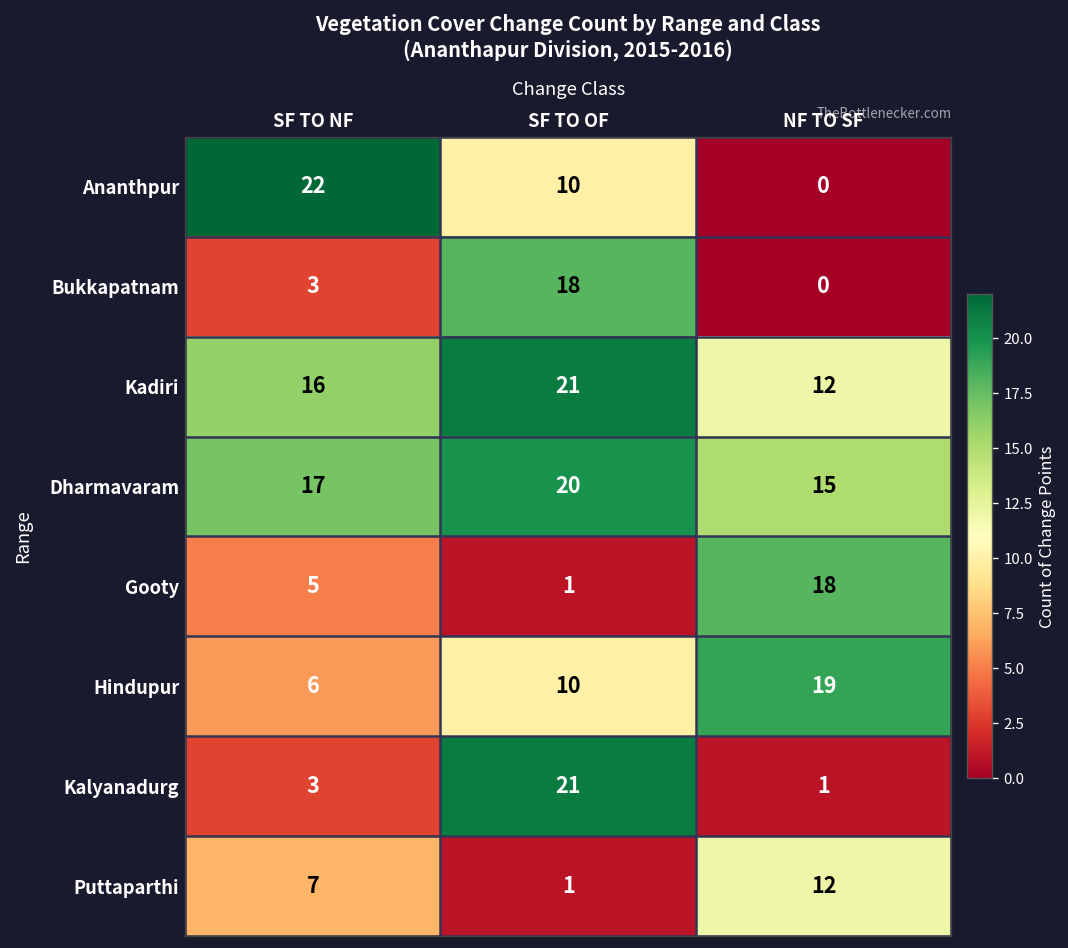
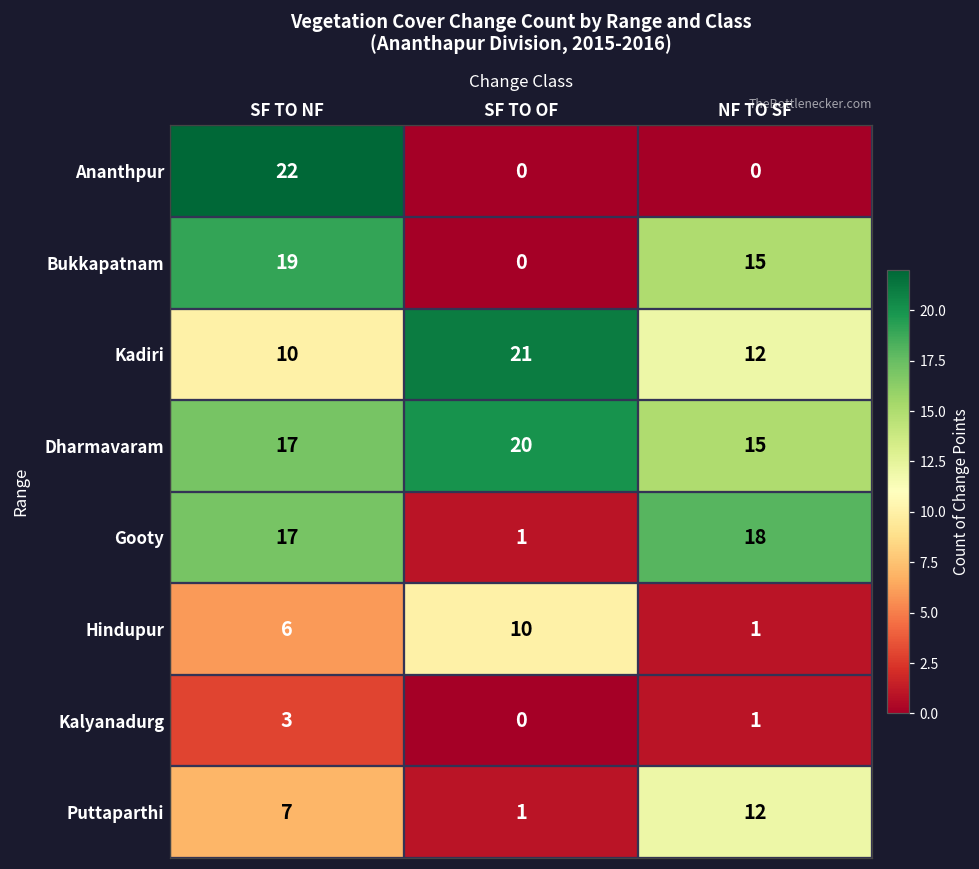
  {
    "Ananthpur": {
      "SF TO NF": 22,
-     "SF TO OF": 10,
+     "SF TO OF": 0,
      "NF TO SF": 0
    },
    "Bukkapatnam": {
-     "SF TO NF": 3,
-     "SF TO OF": 18,
-     "NF TO SF": 0
+     "SF TO NF": 19,
+     "SF TO OF": 0,
+     "NF TO SF": 15
    },
    "Kadiri": {
-     "SF TO NF": 16,
+     "SF TO NF": 10,
      "SF TO OF": 21,
      "NF TO SF": 12
    },
    "Dharmavaram": {
      "SF TO NF": 17,
      "SF TO OF": 20,
      "NF TO SF": 15
    },
    "Gooty": {
-     "SF TO NF": 5,
+     "SF TO NF": 17,
      "SF TO OF": 1,
      "NF TO SF": 18
    },
    "Hindupur": {
      "SF TO NF": 6,
      "SF TO OF": 10,
-     "NF TO SF": 19
+     "NF TO SF": 1
    },
    "Kalyanadurg": {
      "SF TO NF": 3,
-     "SF TO OF": 21,
+     "SF TO OF": 0,
      "NF TO SF": 1
    },
    "Puttaparthi": {
      "SF TO NF": 7,
      "SF TO OF": 1,
      "NF TO SF": 12
    }
  }
